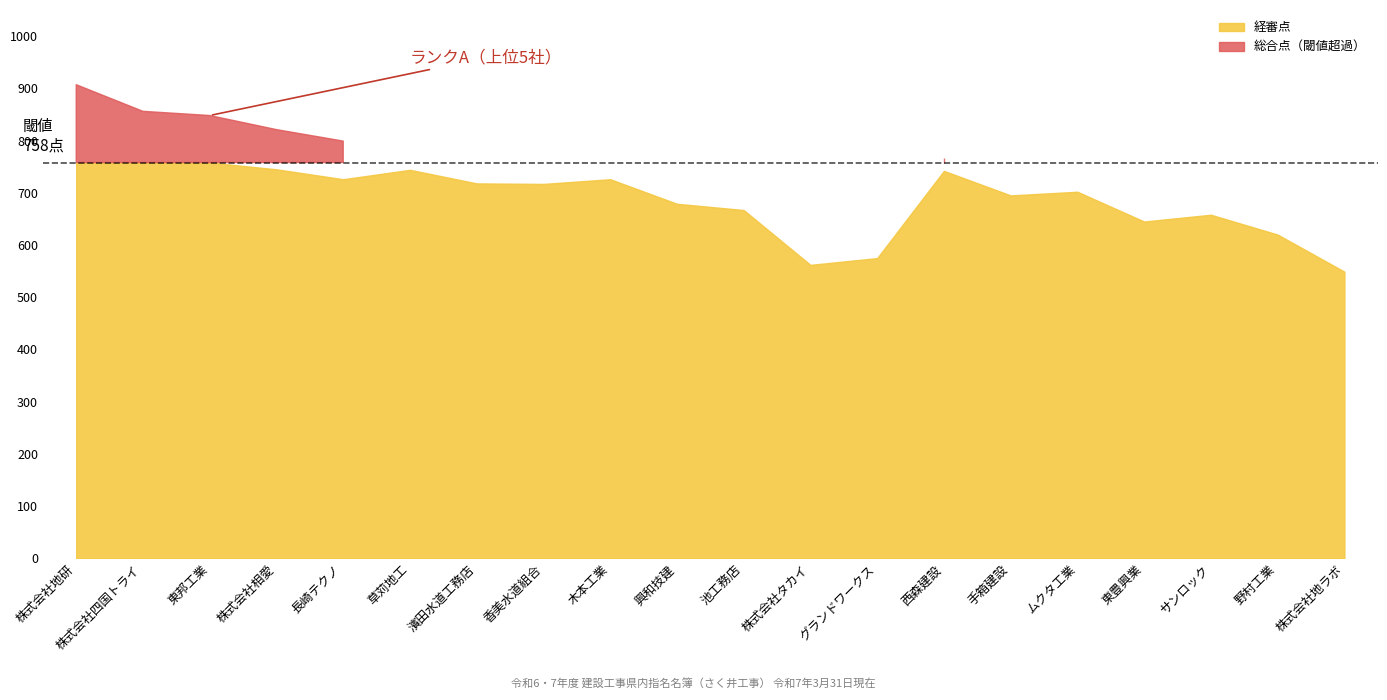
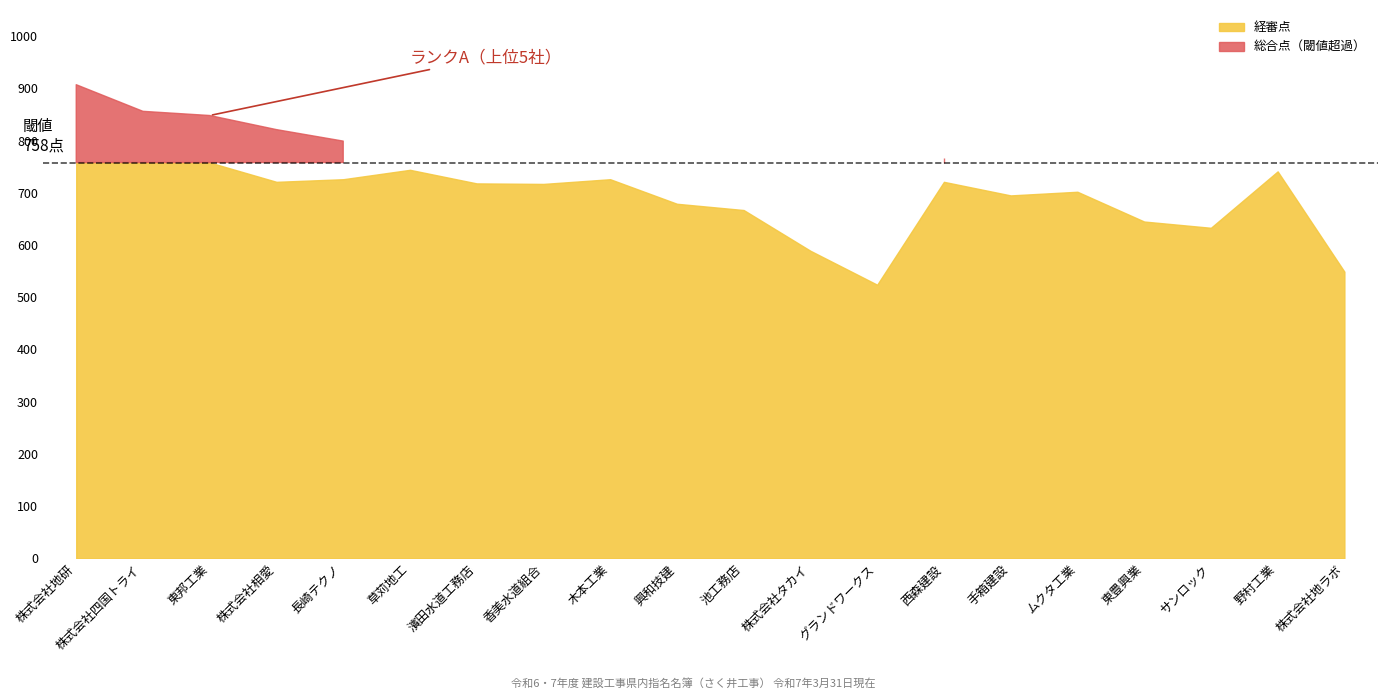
  {
    "株式会社四国トライ": 760,
    "東邦工業": 760,
-   "株式会社相愛": 750,
+   "株式会社相愛": 720,
    "長崎テクノ": 730,
    "草苅地工": 740,
    "濱田水道工務店": 720,
    "香美水道組合": 720,
    "木本工業": 730,
    "興和技建": 680,
    "池工務店": 670,
-   "株式会社タカイ": 560,
-   "グランドワークス": 580,
-   "西森建設": 740,
+   "株式会社タカイ": 590,
+   "グランドワークス": 520,
+   "西森建設": 720,
    "手箱建設": 700,
    "ムクタ工業": 700,
    "東豊興業": 650,
-   "サンロック": 660,
-   "野村工業": 620,
+   "サンロック": 630,
+   "野村工業": 740,
    "株式会社地ラボ": 550
  }
